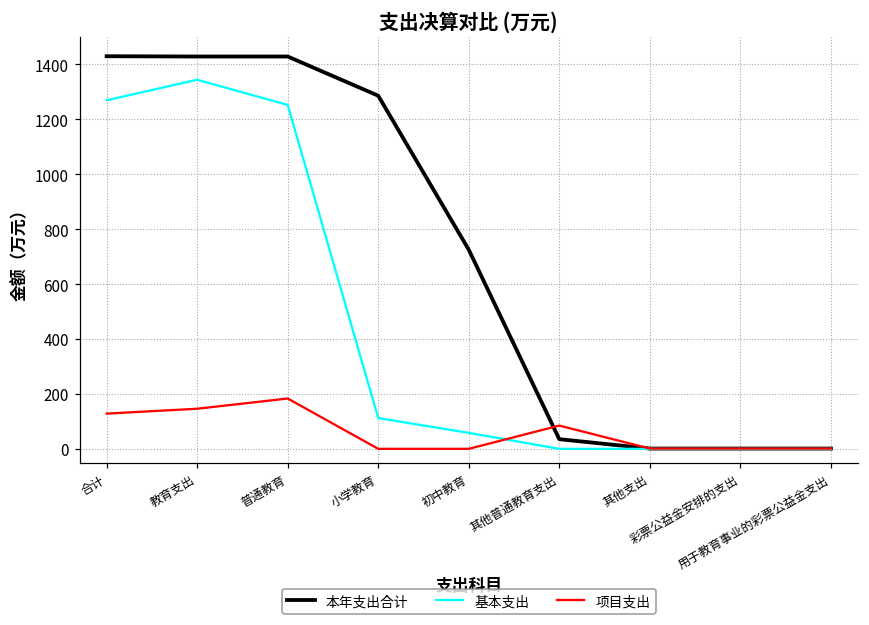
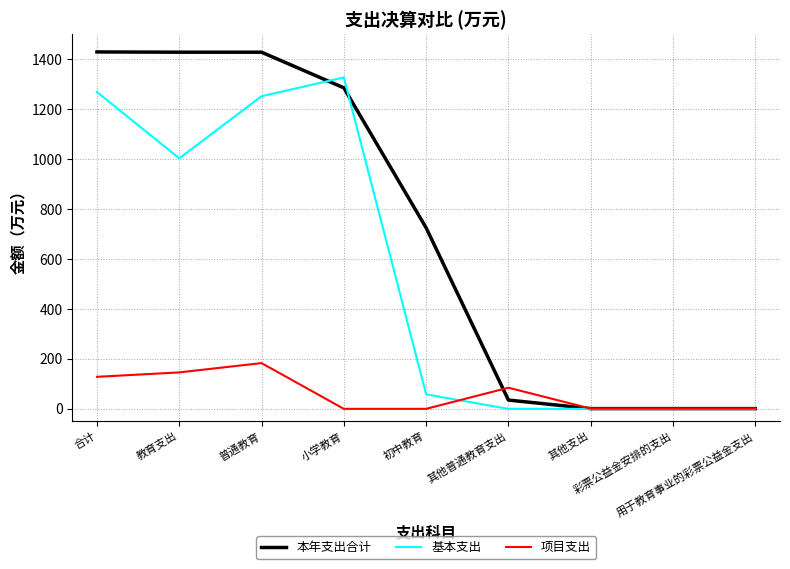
  {
    "本年支出合计": {
      "合计": 1430,
      "教育支出": 1430,
      "普通教育": 1430,
      "小学教育": 1290,
      "初中教育": 730,
      "其他普通教育支出": 40
    },
    "基本支出": {
      "合计": 1270,
-     "教育支出": 1340,
+     "教育支出": 1000,
      "普通教育": 1250,
-     "小学教育": 110,
+     "小学教育": 1330,
      "初中教育": 60,
      "其他普通教育支出": 0
    },
    "项目支出": {
      "合计": 130,
      "教育支出": 150,
      "普通教育": 180,
      "小学教育": 0,
      "初中教育": 0,
      "其他普通教育支出": 80
    }
  }
